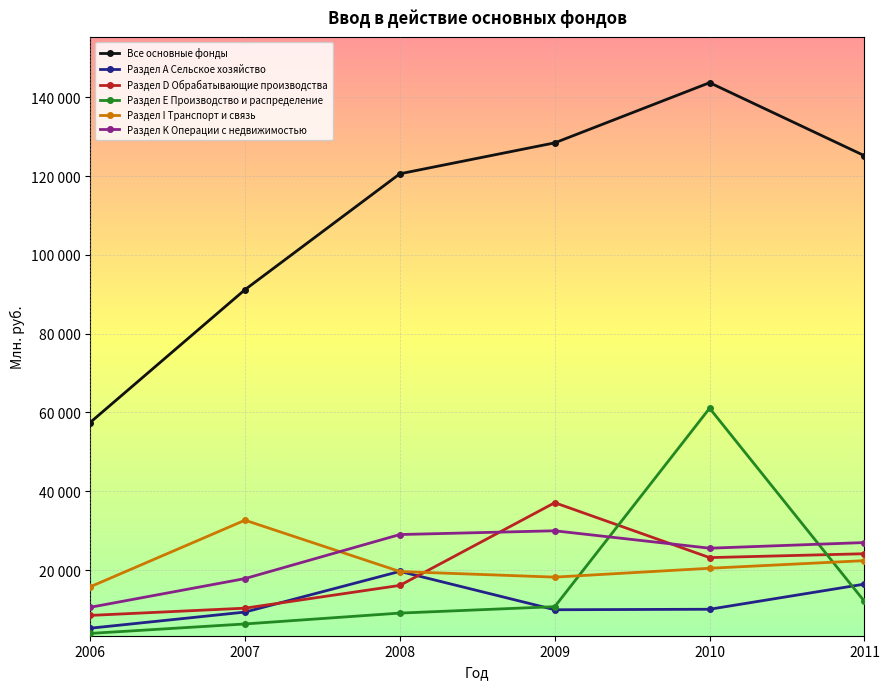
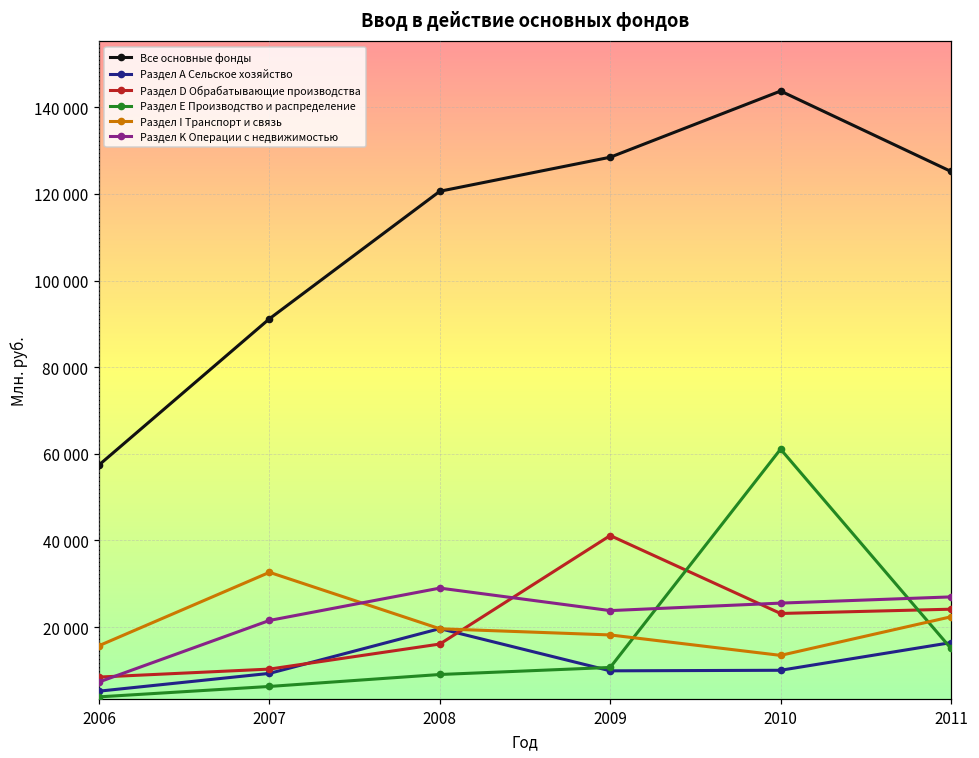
  {
    "Все основные фонды": {
      "2006": 57000,
      "2007": 91000,
      "2008": 121000,
      "2009": 128000,
      "2010": 144000,
      "2011": 125000
    },
    "Раздел А Сельское хозяйство": {
      "2006": 5000,
      "2007": 9000,
      "2009": 10000,
      "2010": 10000,
      "2011": 16000
    },
    "Раздел D Обрабатывающие производства": {
      "2006": 8000,
      "2007": 10000,
      "2008": 16000,
-     "2009": 37000,
+     "2009": 41000,
      "2010": 23000,
      "2011": 24000
    },
    "Раздел Е Производство и распределение": {
      "2006": 4000,
      "2007": 6000,
      "2008": 9000,
      "2009": 11000,
      "2010": 61000,
-     "2011": 12000
+     "2011": 15000
    },
    "Раздел I Транспорт и связь": {
      "2006": 16000,
      "2007": 33000,
      "2009": 18000,
-     "2010": 20000,
+     "2010": 13000,
      "2011": 22000
    },
    "Раздел K Операции с недвижимостью": {
-     "2006": 11000,
-     "2007": 18000,
+     "2006": 7000,
+     "2007": 22000,
      "2008": 29000,
-     "2009": 30000,
+     "2009": 24000,
      "2010": 26000,
      "2011": 27000
    }
  }
